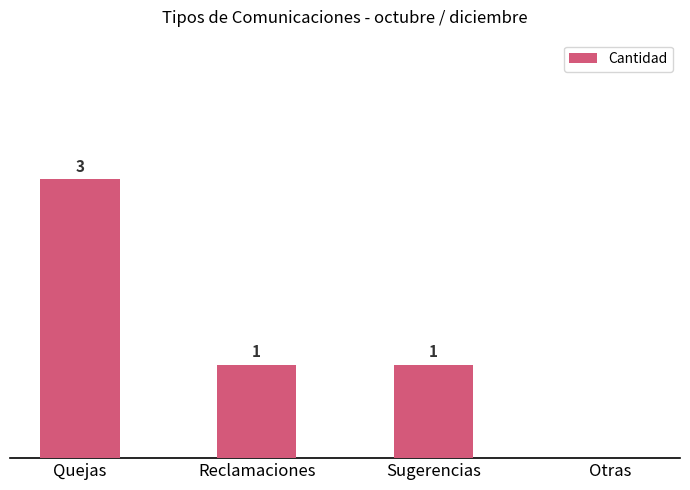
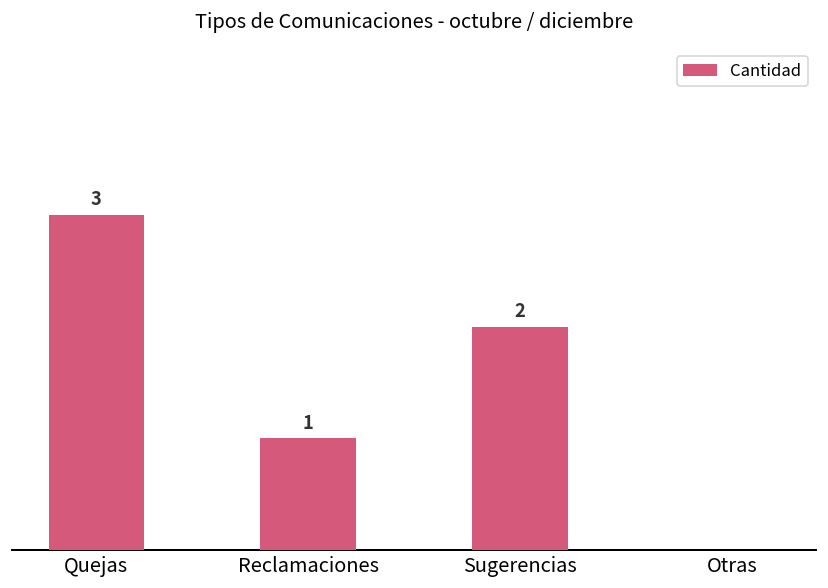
  {
    "Quejas": 3,
    "Reclamaciones": 1,
-   "Sugerencias": 1
+   "Sugerencias": 2
  }
